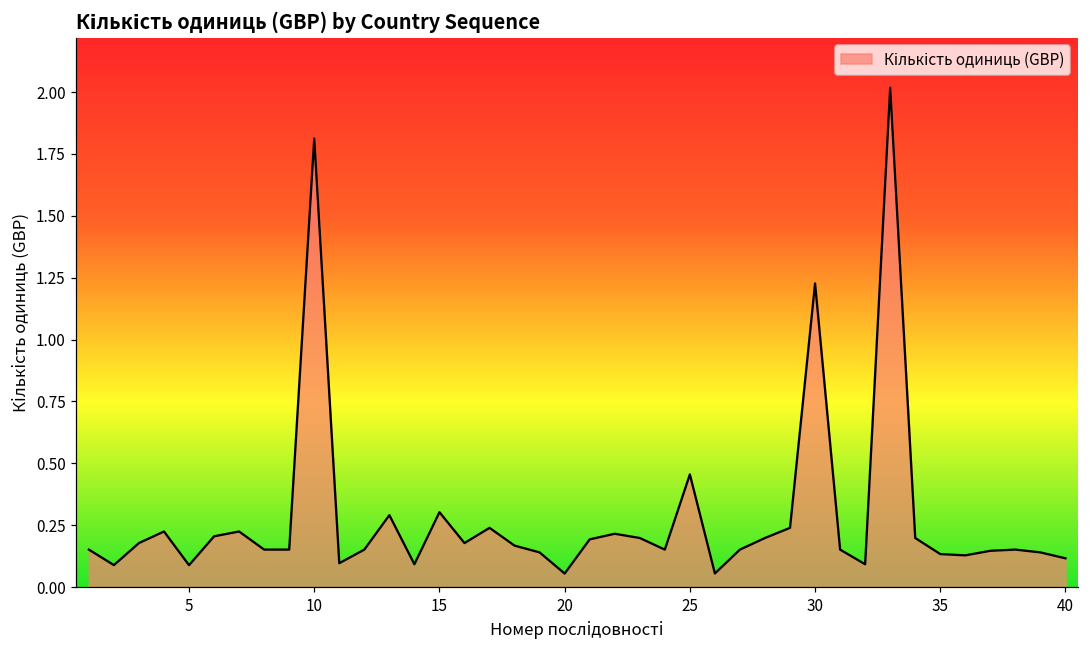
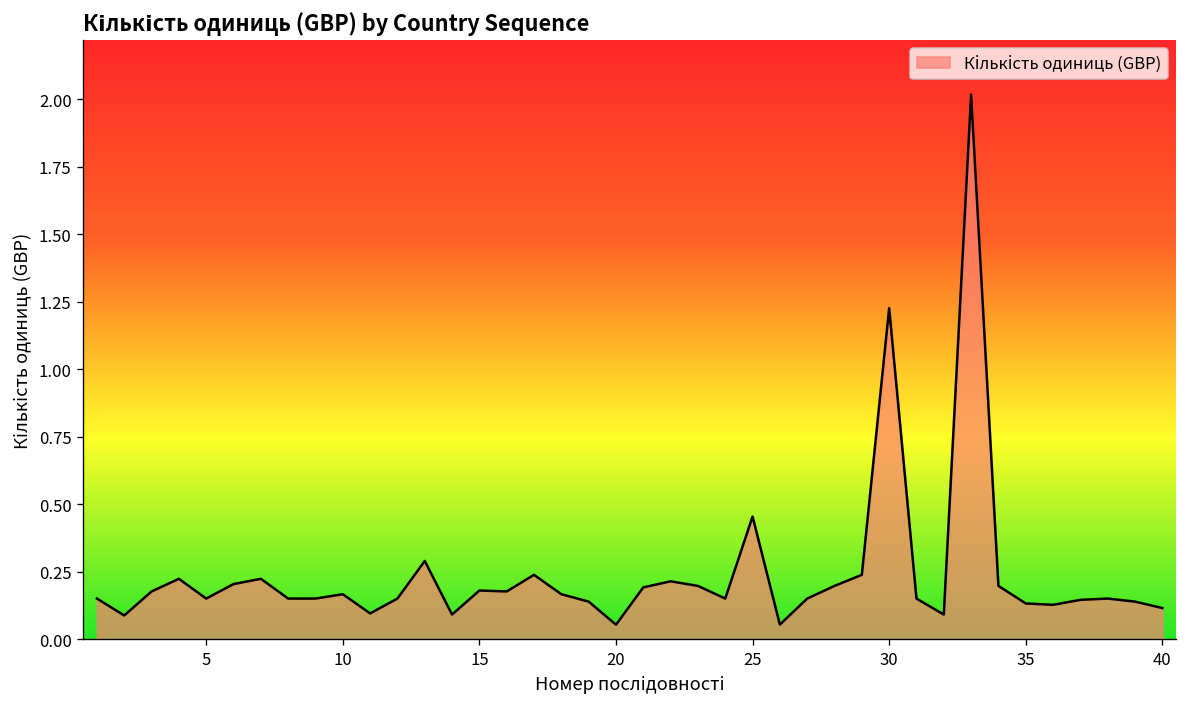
  {
-   "5": 0.09,
-   "10": 1.81,
-   "15": 0.30,
+   "5": 0.15,
+   "10": 0.17,
+   "15": 0.18,
    "20": 0.05,
    "25": 0.46,
    "30": 1.23,
    "35": 0.13,
    "40": 0.12
  }
